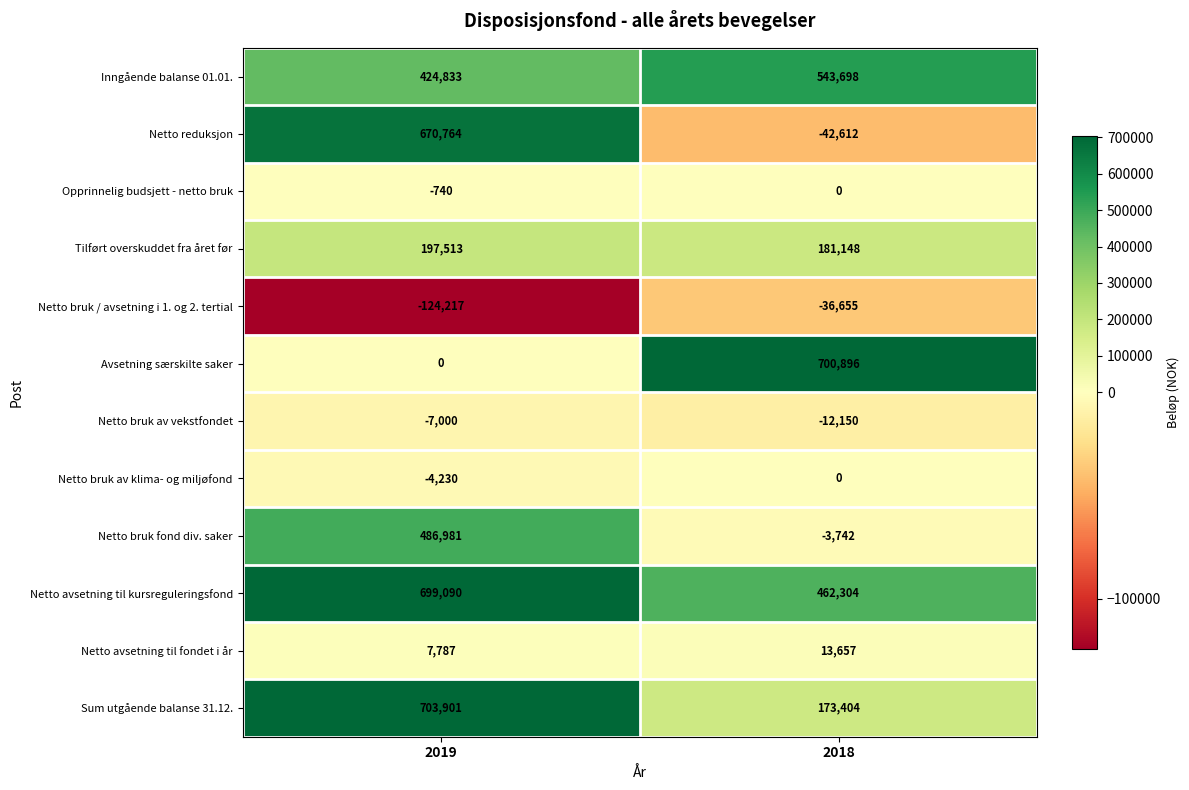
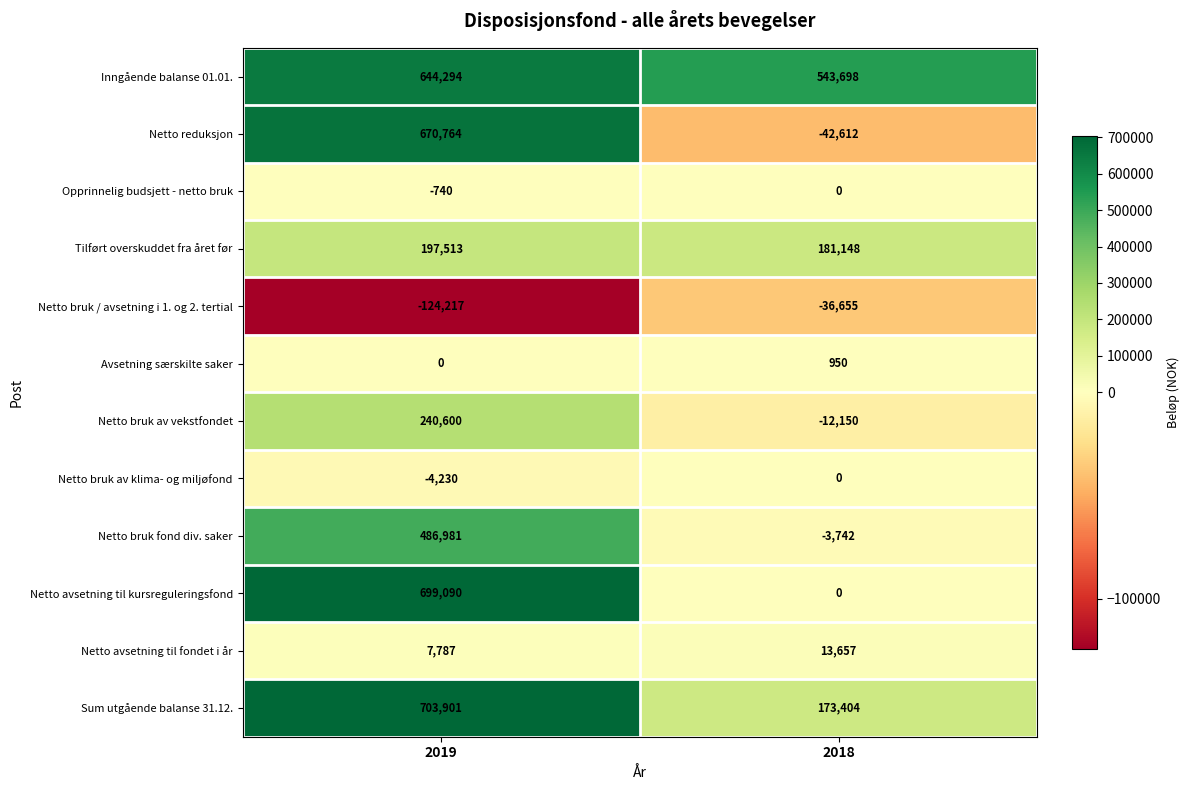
  {
    "Inngående balanse 01.01.": {
-     "2019": "424,833",
+     "2019": "644,294",
      "2018": "543,698"
    },
    "Netto reduksjon": {
      "2019": "670,764",
      "2018": "-42,612"
    },
    "Opprinnelig budsjett - netto bruk": {
      "2019": "-740",
      "2018": "0"
    },
    "Tilført overskuddet fra året før": {
      "2019": "197,513",
      "2018": "181,148"
    },
    "Netto bruk / avsetning i 1. og 2. tertial": {
      "2019": "-124,217",
      "2018": "-36,655"
    },
    "Avsetning særskilte saker": {
      "2019": "0",
-     "2018": "700,896"
+     "2018": "950"
    },
    "Netto bruk av vekstfondet": {
-     "2019": "-7,000",
+     "2019": "240,600",
      "2018": "-12,150"
    },
    "Netto bruk av klima- og miljøfond": {
      "2019": "-4,230",
      "2018": "0"
    },
    "Netto bruk fond div. saker": {
      "2019": "486,981",
      "2018": "-3,742"
    },
    "Netto avsetning til kursreguleringsfond": {
      "2019": "699,090",
-     "2018": "462,304"
+     "2018": "0"
    },
    "Netto avsetning til fondet i år": {
      "2019": "7,787",
      "2018": "13,657"
    },
    "Sum utgående balanse 31.12.": {
      "2019": "703,901",
      "2018": "173,404"
    }
  }
